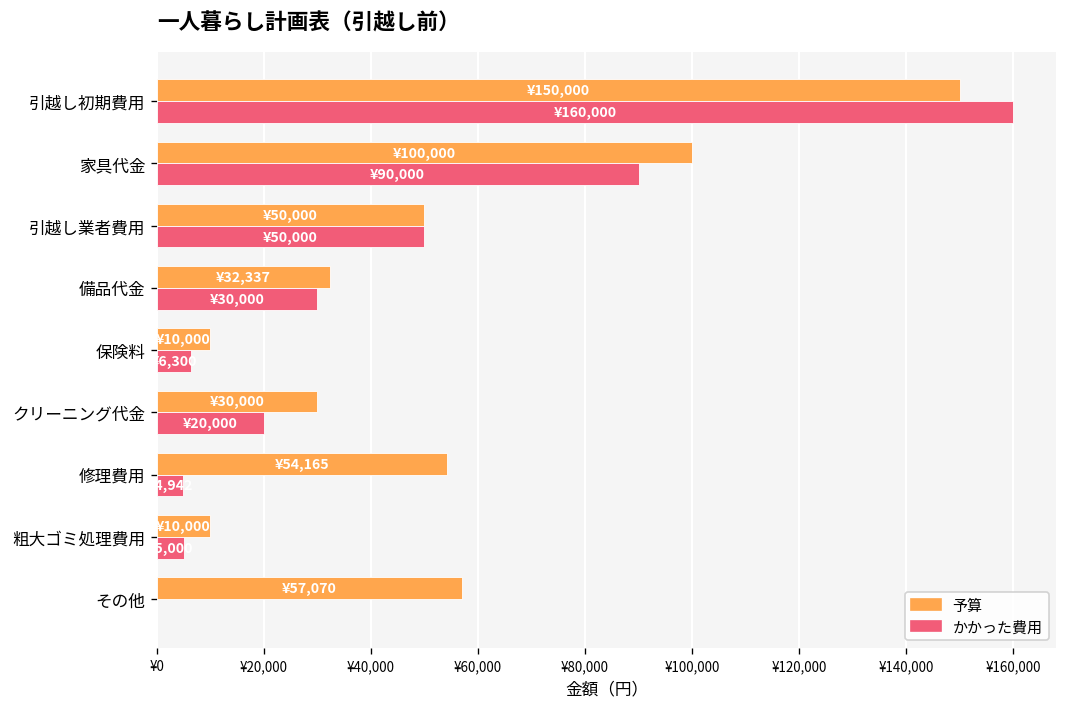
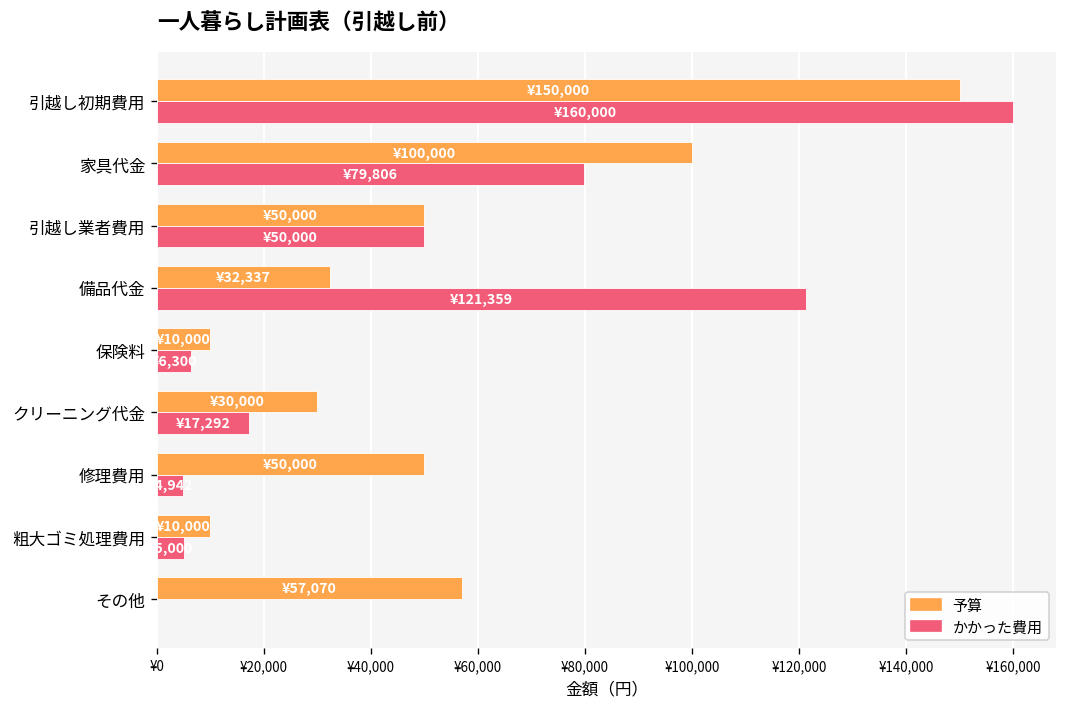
  {
    "予算": {
      "引越し初期費用": "¥150,000",
      "家具代金": "¥100,000",
      "引越し業者費用": "¥50,000",
      "備品代金": "¥32,337",
      "保険料": "¥10,000",
      "クリーニング代金": "¥30,000",
-     "修理費用": "¥54,165",
+     "修理費用": "¥50,000",
      "粗大ゴミ処理費用": "¥10,000",
      "その他": "¥57,070"
    },
    "かかった費用": {
      "引越し初期費用": "¥160,000",
-     "家具代金": "¥90,000",
+     "家具代金": "¥79,806",
      "引越し業者費用": "¥50,000",
-     "備品代金": "¥30,000",
+     "備品代金": "¥121,359",
      "保険料": "¥6,300",
-     "クリーニング代金": "¥20,000"
+     "クリーニング代金": "¥17,292"
    }
  }
